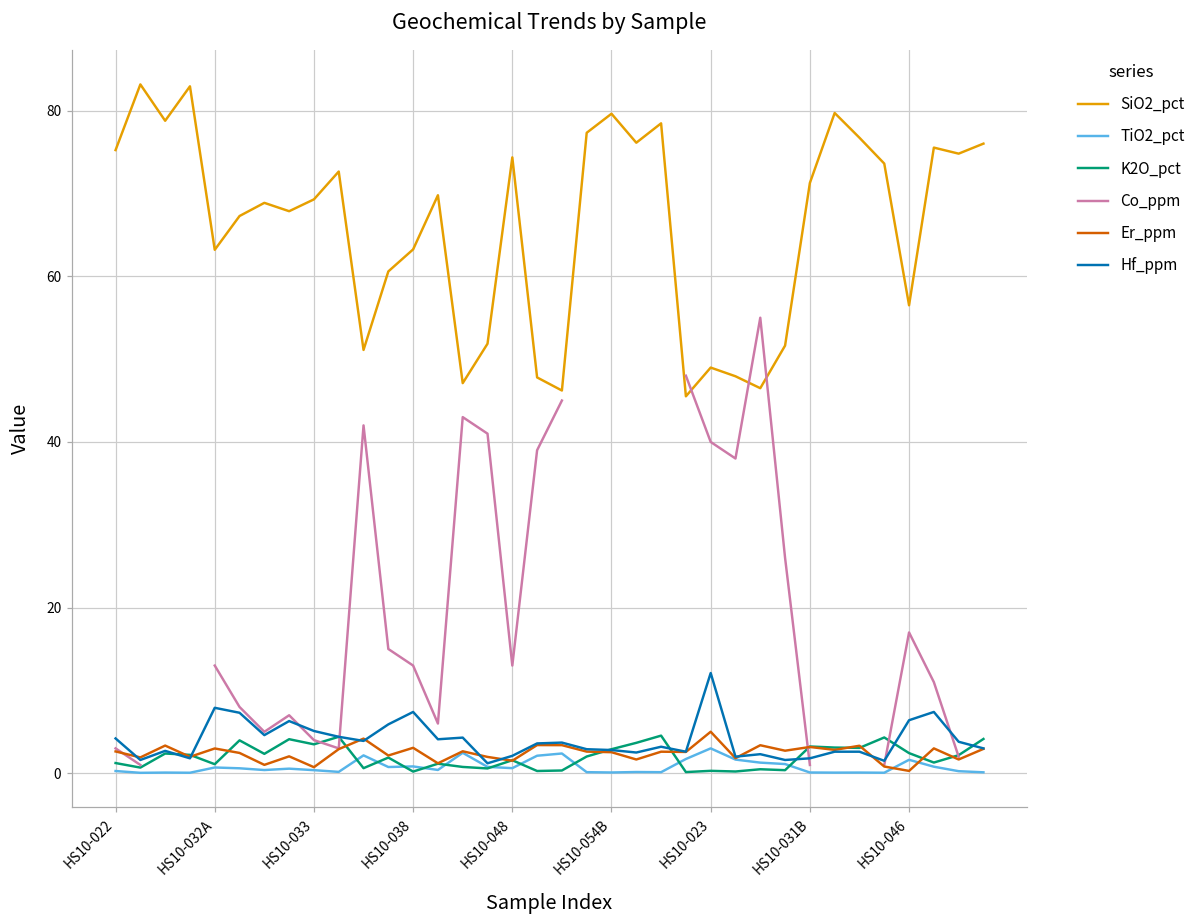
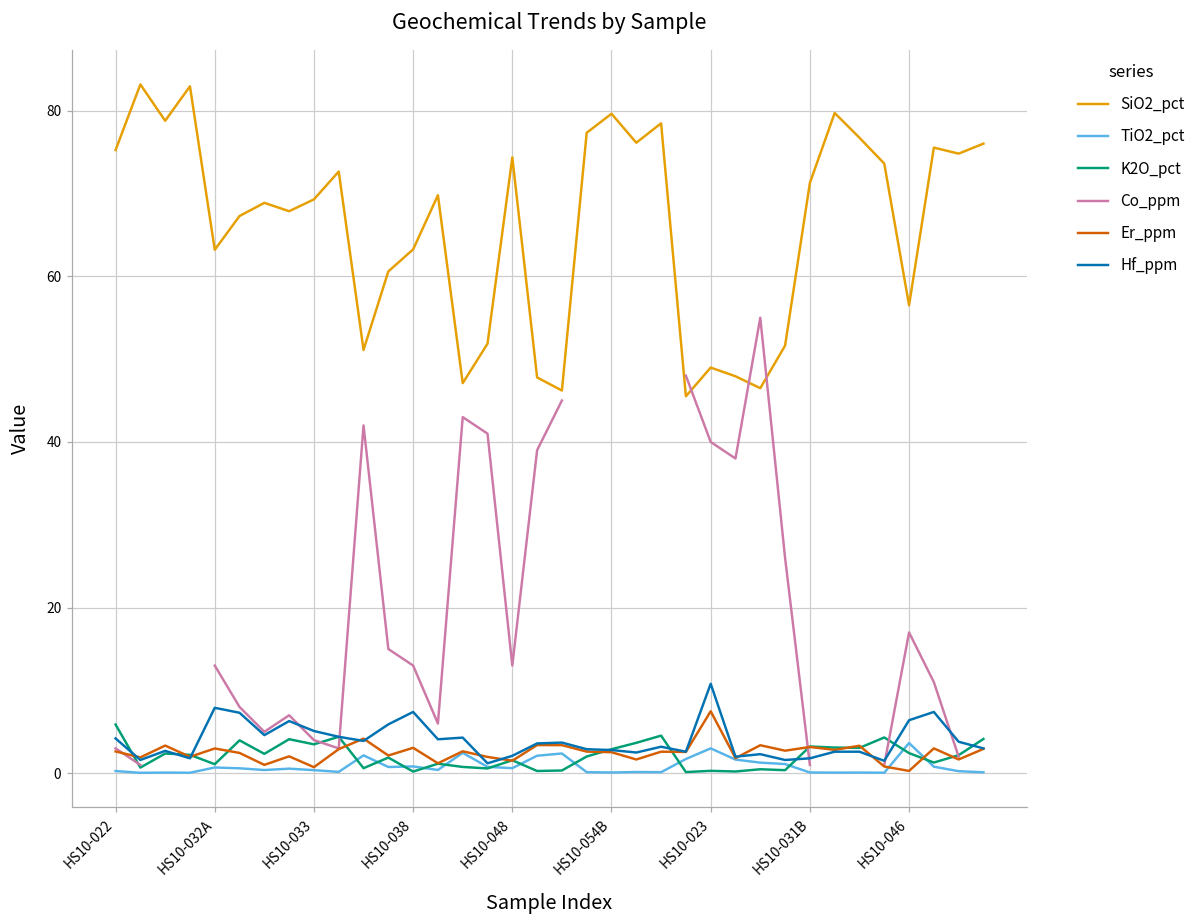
  {
    "SiO2_pct": {
      "HS10-022": 75,
      "HS10-032A": 63,
      "HS10-033": 69,
      "HS10-038": 63,
      "HS10-048": 74,
      "HS10-054B": 80,
      "HS10-023": 49,
      "HS10-031B": 71,
      "HS10-046": 57
    },
    "TiO2_pct": {
      "HS10-022": 0,
      "HS10-032A": 1,
      "HS10-033": 0,
      "HS10-038": 1,
      "HS10-048": 1,
      "HS10-054B": 0,
      "HS10-023": 3,
      "HS10-031B": 0,
-     "HS10-046": 2
+     "HS10-046": 4
    },
    "K2O_pct": {
-     "HS10-022": 1,
+     "HS10-022": 6,
      "HS10-032A": 1,
      "HS10-033": 3,
      "HS10-038": 0,
      "HS10-023": 0,
      "HS10-046": 2
    },
    "Co_ppm": {
      "HS10-022": 3,
      "HS10-032A": 13,
      "HS10-033": 4,
      "HS10-038": 13,
      "HS10-048": 13,
      "HS10-023": 40,
      "HS10-031B": 1,
      "HS10-046": 17
    },
    "Er_ppm": {
      "HS10-022": 3,
      "HS10-032A": 3,
      "HS10-033": 1,
      "HS10-038": 3,
-     "HS10-023": 5,
+     "HS10-023": 7,
      "HS10-046": 0
    },
    "Hf_ppm": {
      "HS10-022": 4,
      "HS10-032A": 8,
      "HS10-033": 5,
      "HS10-038": 7,
      "HS10-048": 2,
-     "HS10-023": 12,
+     "HS10-023": 11,
      "HS10-031B": 2,
      "HS10-046": 6
    }
  }
